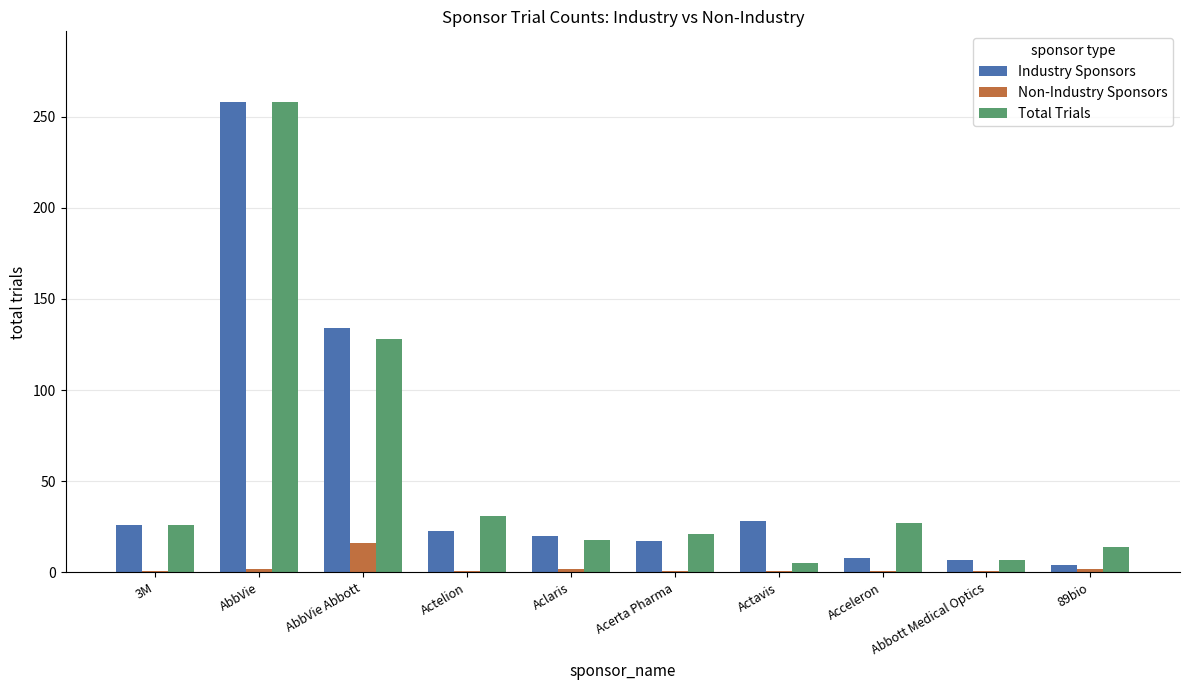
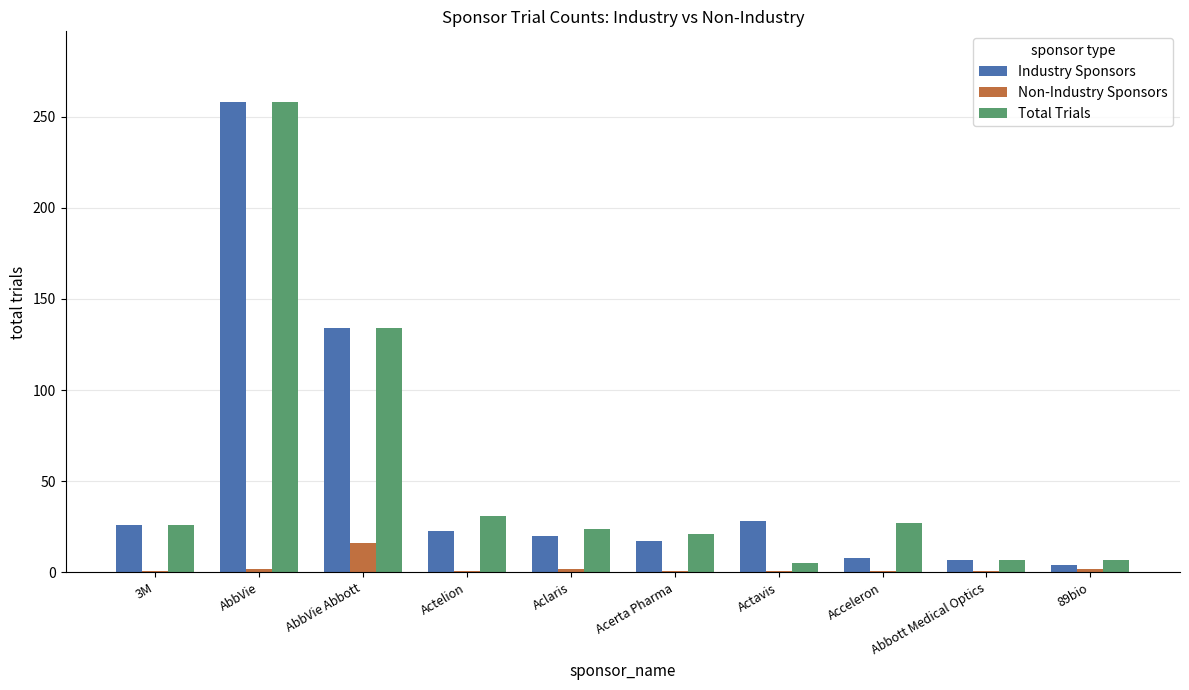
  {
    "Industry Sponsors": {
      "3M": 26,
      "AbbVie": 258,
      "AbbVie Abbott": 134,
      "Actelion": 23,
      "Aclaris": 20,
      "Acerta Pharma": 17,
      "Actavis": 28,
      "Acceleron": 8,
      "Abbott Medical Optics": 7,
      "89bio": 4
    },
    "Non-Industry Sponsors": {
      "AbbVie": 2,
      "AbbVie Abbott": 16,
      "Aclaris": 2,
      "89bio": 2
    },
    "Total Trials": {
      "3M": 26,
      "AbbVie": 258,
-     "AbbVie Abbott": 128,
+     "AbbVie Abbott": 134,
      "Actelion": 31,
-     "Aclaris": 18,
+     "Aclaris": 24,
      "Acerta Pharma": 21,
      "Actavis": 5,
      "Acceleron": 27,
      "Abbott Medical Optics": 7,
-     "89bio": 14
+     "89bio": 7
    }
  }
